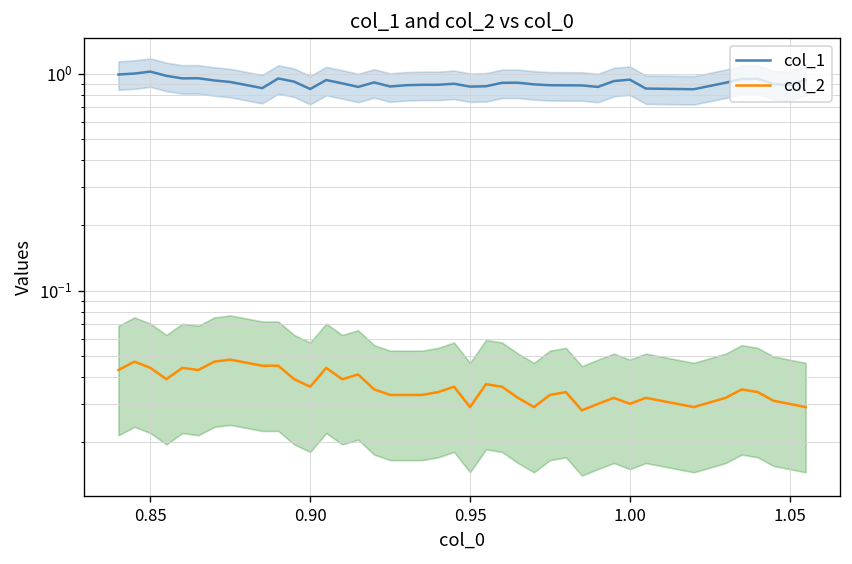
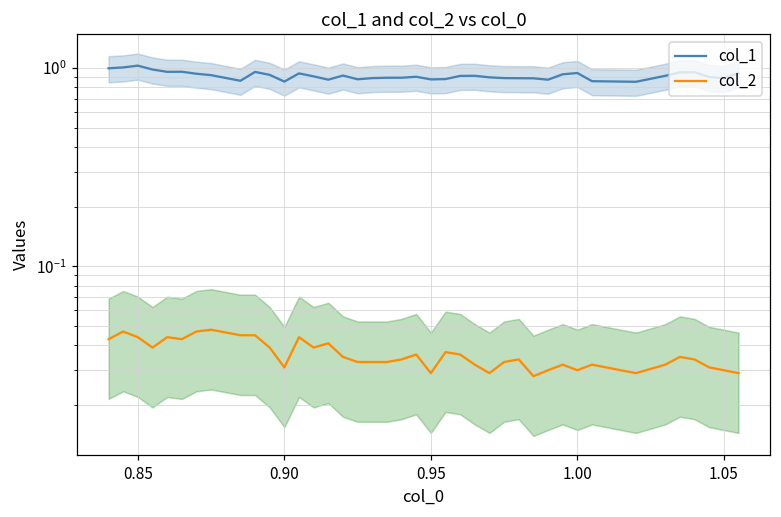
  {
    "col_2": {
      "0.85": 0.044,
-     "0.90": 0.036,
+     "0.90": 0.031,
      "0.95": 0.029,
      "1.00": 0.030,
      "1.05": 0.030
    }
  }
